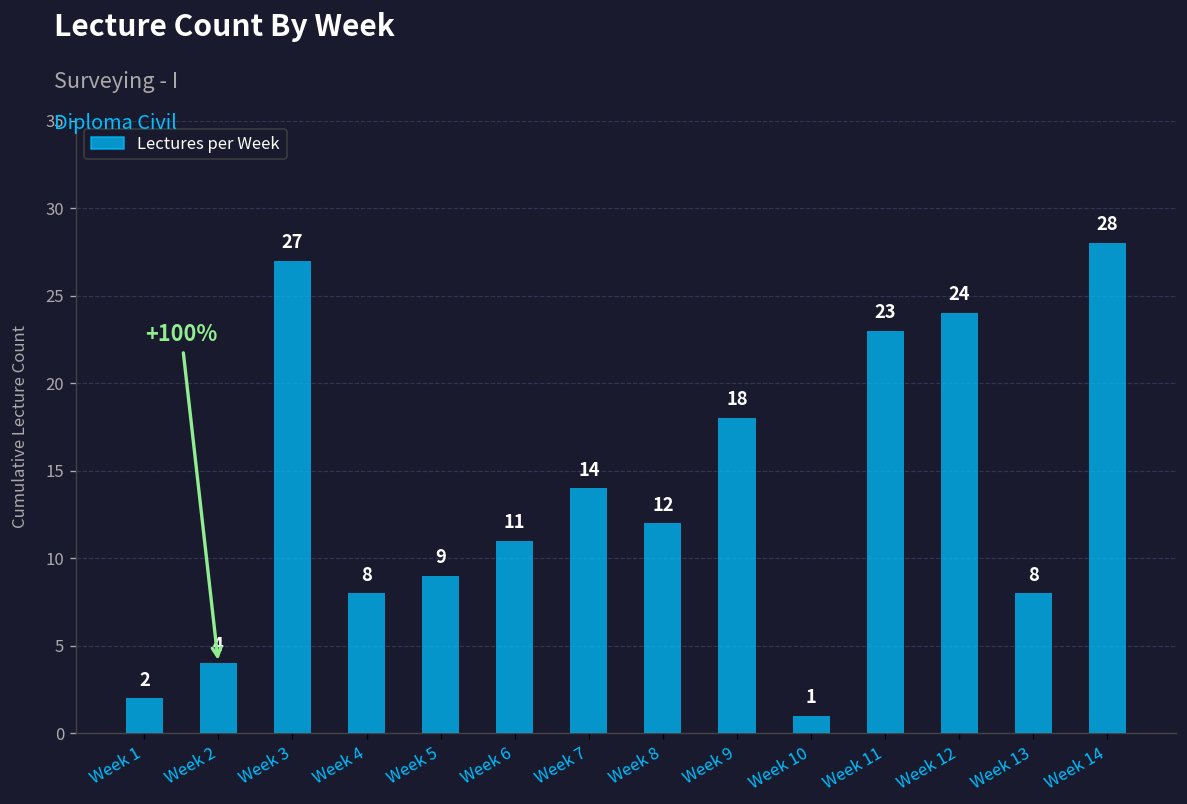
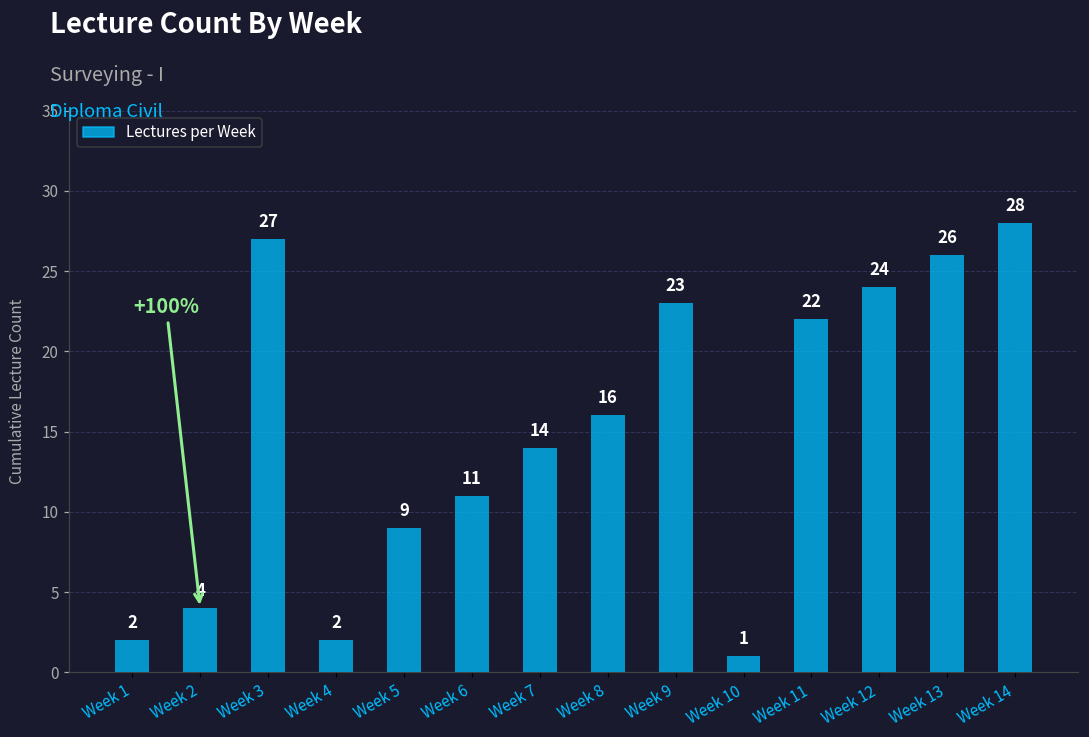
  {
    "Week 1": 2,
    "Week 3": 27,
-   "Week 4": 8,
+   "Week 4": 2,
    "Week 5": 9,
    "Week 6": 11,
    "Week 7": 14,
-   "Week 8": 12,
-   "Week 9": 18,
+   "Week 8": 16,
+   "Week 9": 23,
    "Week 10": 1,
-   "Week 11": 23,
+   "Week 11": 22,
    "Week 12": 24,
-   "Week 13": 8,
+   "Week 13": 26,
    "Week 14": 28
  }
